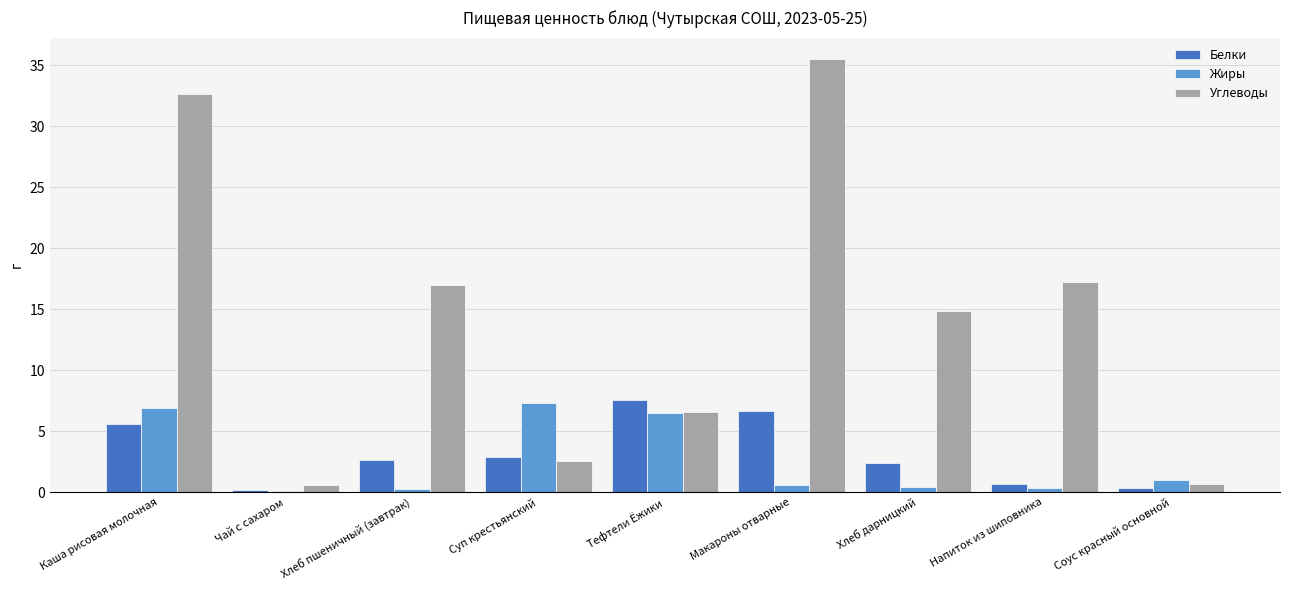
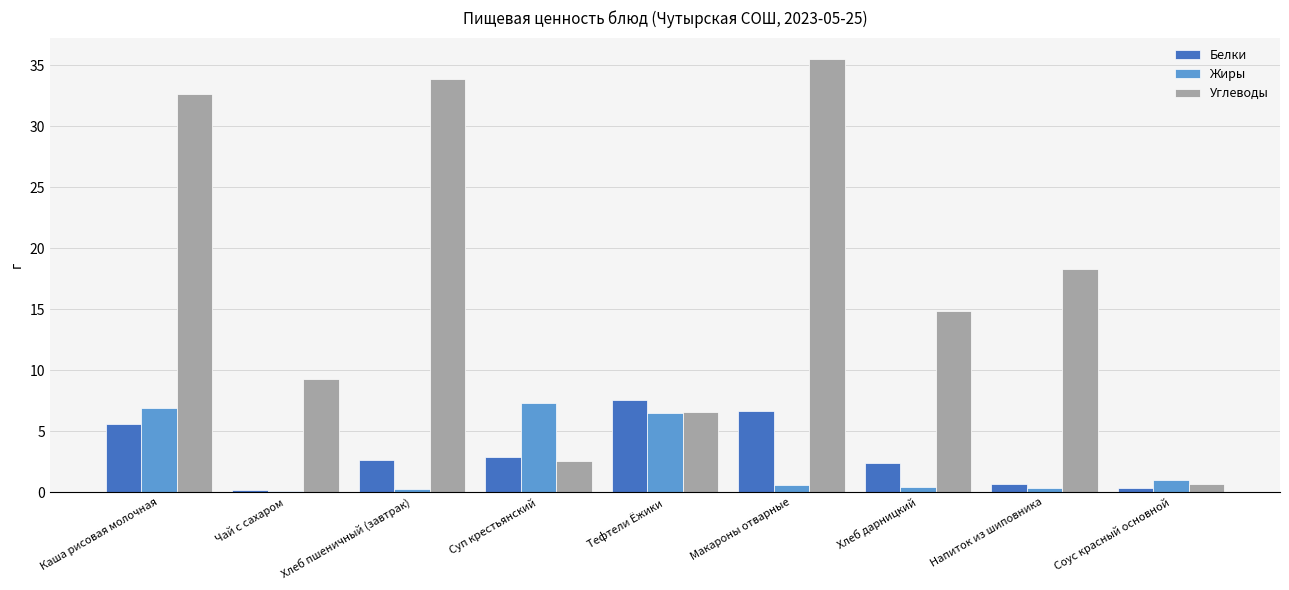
  {
    "Углеводы": {
      "Каша рисовая молочная": 32.6,
-     "Чай с сахаром": 0.6,
-     "Хлеб пшеничный (завтрак)": 17.0,
+     "Чай с сахаром": 9.3,
+     "Хлеб пшеничный (завтрак)": 33.9,
      "Суп крестьянский": 2.6,
      "Тефтели Ёжики": 6.6,
      "Макароны отварные": 35.5,
      "Хлеб дарницкий": 14.8,
-     "Напиток из шиповника": 17.2,
+     "Напиток из шиповника": 18.3,
      "Соус красный основной": 0.7
    }
  }
